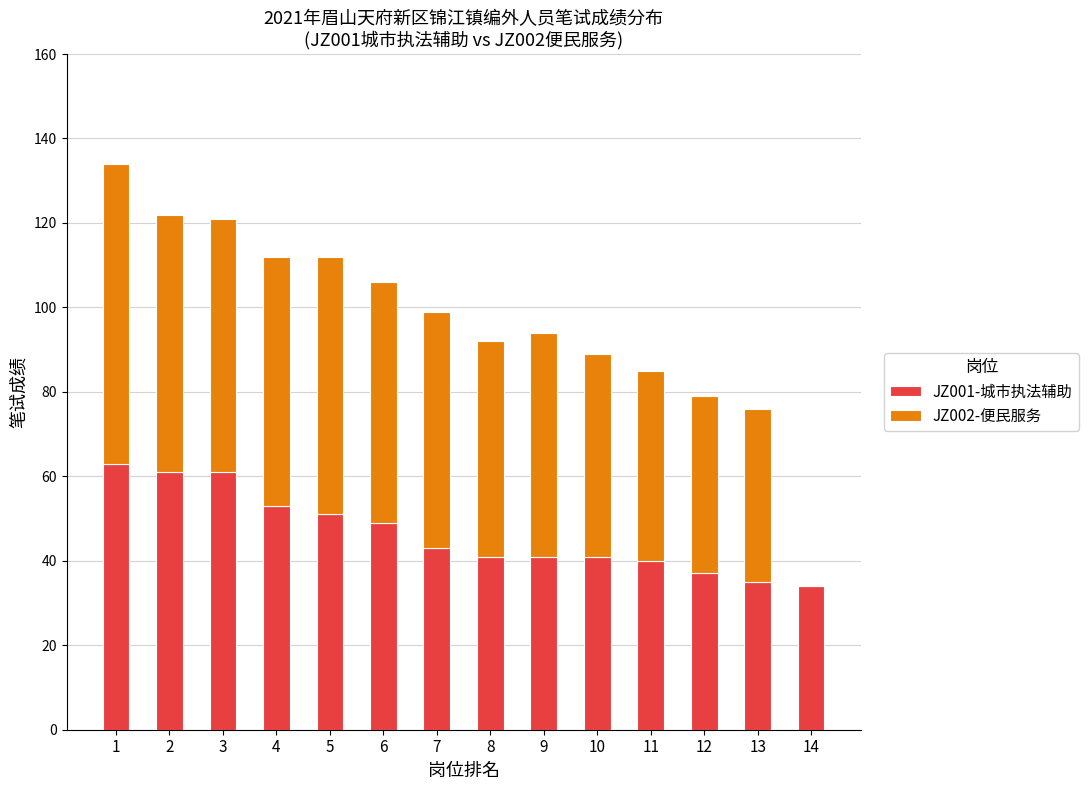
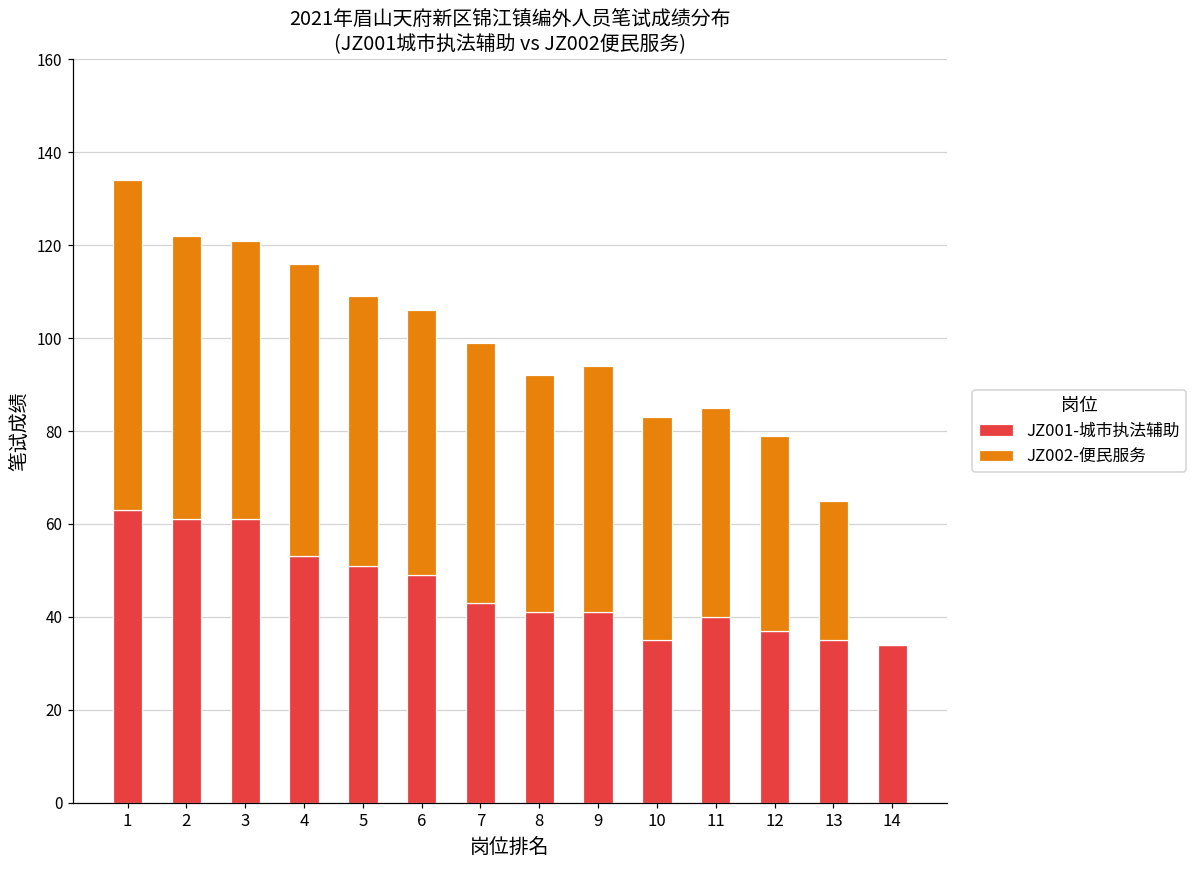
  {
    "JZ001-城市执法辅助": {
      "1": 63,
      "2": 61,
      "3": 61,
      "4": 53,
      "5": 51,
      "6": 49,
      "7": 43,
      "8": 41,
      "9": 41,
-     "10": 41,
+     "10": 35,
      "11": 40,
      "12": 37,
      "13": 35,
      "14": 34
    },
    "JZ002-便民服务": {
      "1": 71,
      "2": 61,
      "3": 60,
-     "4": 59,
-     "5": 61,
+     "4": 63,
+     "5": 58,
      "6": 57,
      "7": 56,
      "8": 51,
      "9": 53,
      "10": 48,
      "11": 45,
      "12": 42,
-     "13": 41,
+     "13": 30,
      "14": 0
    }
  }
